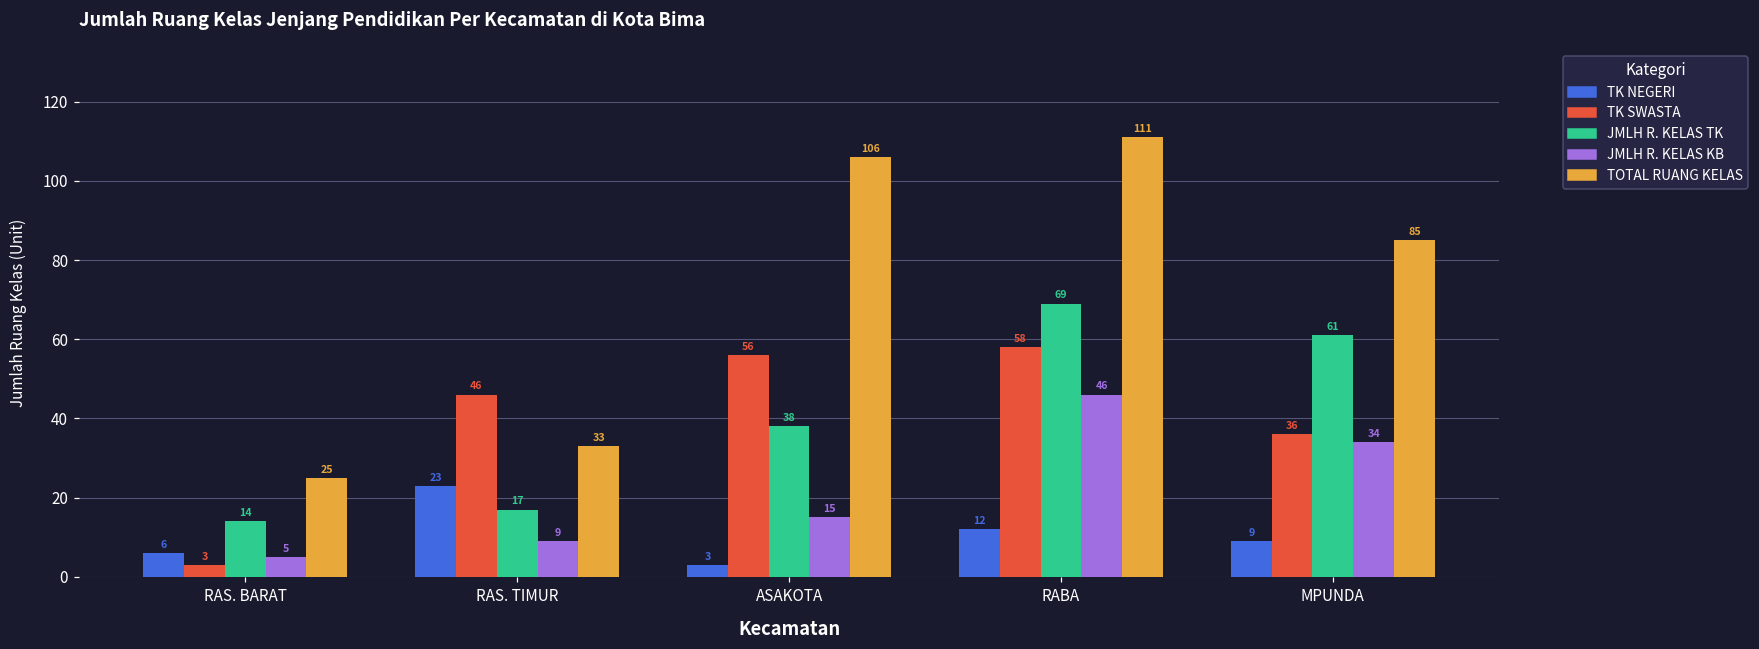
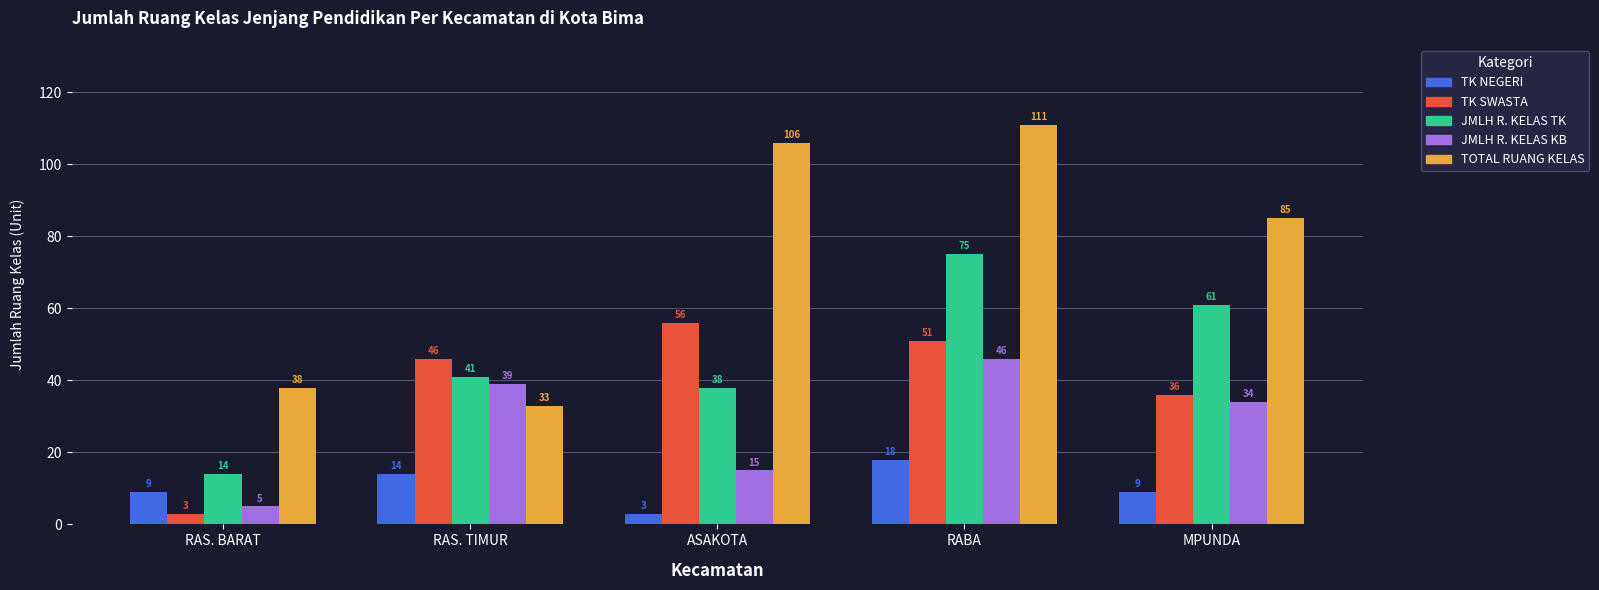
  {
    "TK NEGERI": {
-     "RAS. BARAT": 6,
-     "RAS. TIMUR": 23,
+     "RAS. BARAT": 9,
+     "RAS. TIMUR": 14,
      "ASAKOTA": 3,
-     "RABA": 12,
+     "RABA": 18,
      "MPUNDA": 9
    },
    "TK SWASTA": {
      "RAS. BARAT": 3,
      "RAS. TIMUR": 46,
      "ASAKOTA": 56,
-     "RABA": 58,
+     "RABA": 51,
      "MPUNDA": 36
    },
    "JMLH R. KELAS TK": {
      "RAS. BARAT": 14,
-     "RAS. TIMUR": 17,
+     "RAS. TIMUR": 41,
      "ASAKOTA": 38,
-     "RABA": 69,
+     "RABA": 75,
      "MPUNDA": 61
    },
    "JMLH R. KELAS KB": {
      "RAS. BARAT": 5,
-     "RAS. TIMUR": 9,
+     "RAS. TIMUR": 39,
      "ASAKOTA": 15,
      "RABA": 46,
      "MPUNDA": 34
    },
    "TOTAL RUANG KELAS": {
-     "RAS. BARAT": 25,
+     "RAS. BARAT": 38,
      "RAS. TIMUR": 33,
      "ASAKOTA": 106,
      "RABA": 111,
      "MPUNDA": 85
    }
  }
